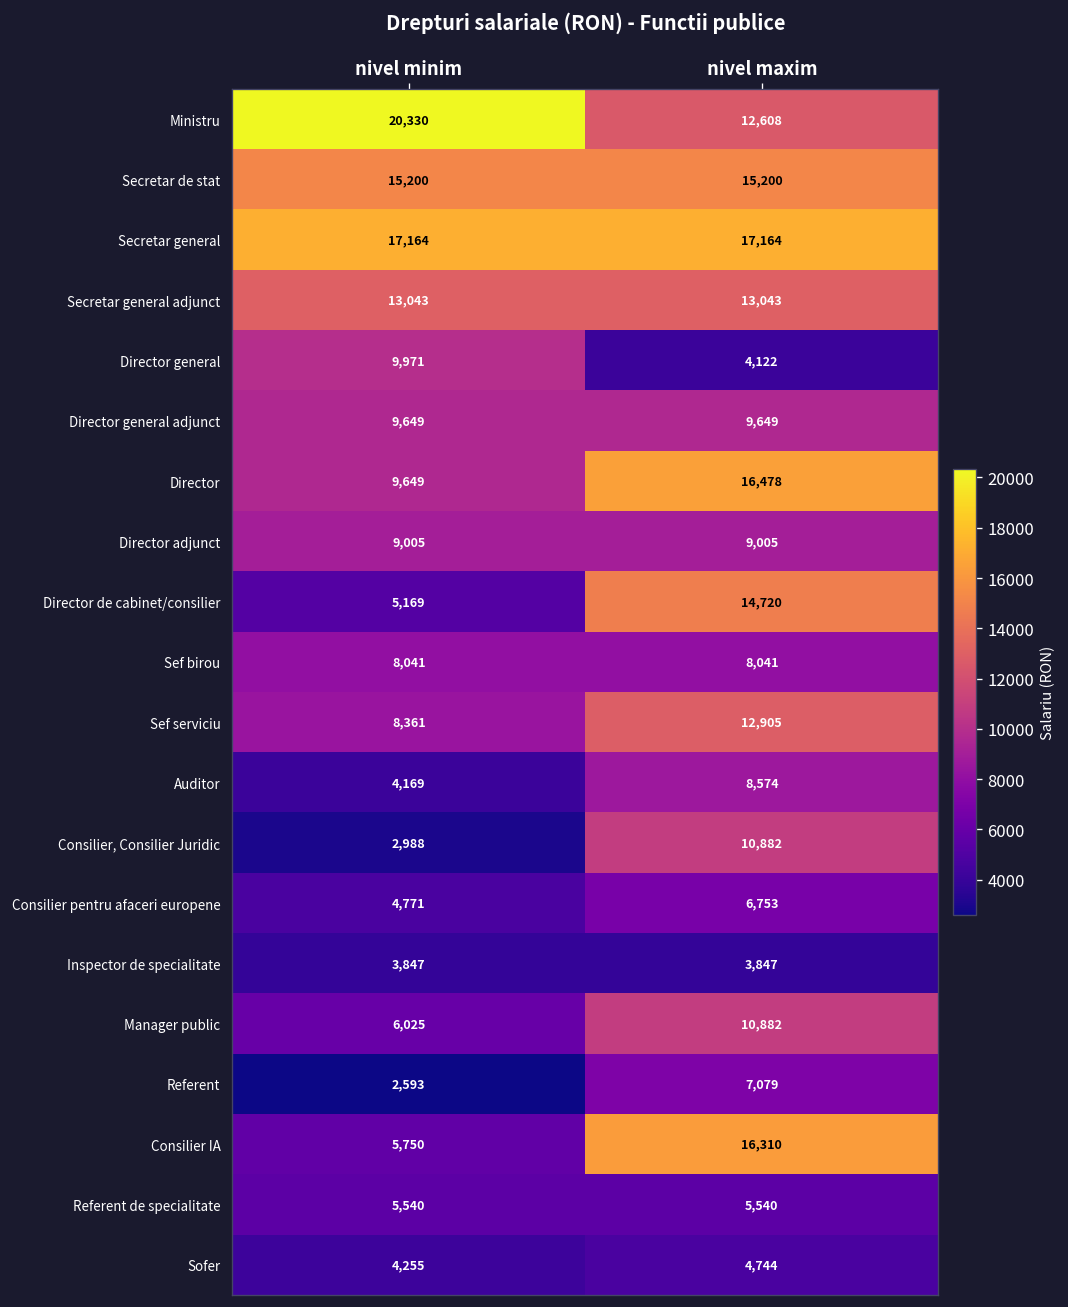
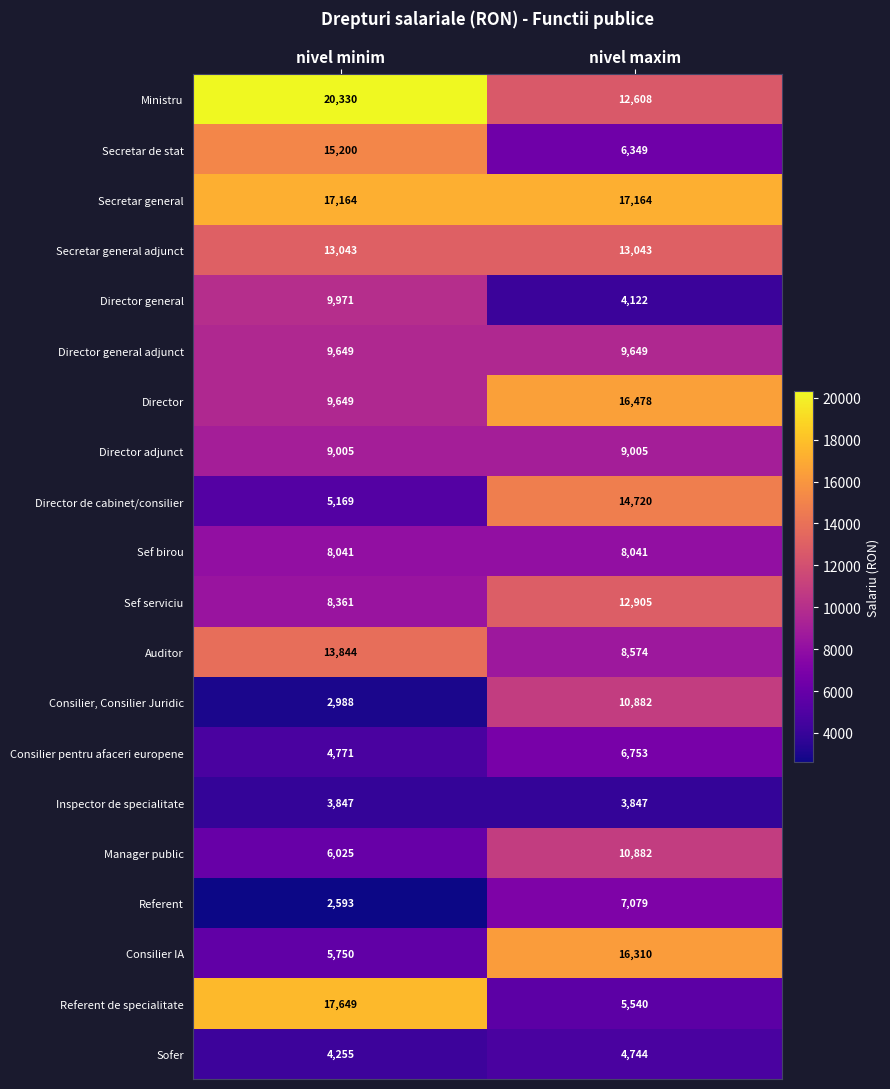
  {
    "Ministru": {
      "nivel minim": "20,330",
      "nivel maxim": "12,608"
    },
    "Secretar de stat": {
      "nivel minim": "15,200",
-     "nivel maxim": "15,200"
+     "nivel maxim": "6,349"
    },
    "Secretar general": {
      "nivel minim": "17,164",
      "nivel maxim": "17,164"
    },
    "Secretar general adjunct": {
      "nivel minim": "13,043",
      "nivel maxim": "13,043"
    },
    "Director general": {
      "nivel minim": "9,971",
      "nivel maxim": "4,122"
    },
    "Director general adjunct": {
      "nivel minim": "9,649",
      "nivel maxim": "9,649"
    },
    "Director": {
      "nivel minim": "9,649",
      "nivel maxim": "16,478"
    },
    "Director adjunct": {
      "nivel minim": "9,005",
      "nivel maxim": "9,005"
    },
    "Director de cabinet/consilier": {
      "nivel minim": "5,169",
      "nivel maxim": "14,720"
    },
    "Sef birou": {
      "nivel minim": "8,041",
      "nivel maxim": "8,041"
    },
    "Sef serviciu": {
      "nivel minim": "8,361",
      "nivel maxim": "12,905"
    },
    "Auditor": {
-     "nivel minim": "4,169",
+     "nivel minim": "13,844",
      "nivel maxim": "8,574"
    },
    "Consilier, Consilier Juridic": {
      "nivel minim": "2,988",
      "nivel maxim": "10,882"
    },
    "Consilier pentru afaceri europene": {
      "nivel minim": "4,771",
      "nivel maxim": "6,753"
    },
    "Inspector de specialitate": {
      "nivel minim": "3,847",
      "nivel maxim": "3,847"
    },
    "Manager public": {
      "nivel minim": "6,025",
      "nivel maxim": "10,882"
    },
    "Referent": {
      "nivel minim": "2,593",
      "nivel maxim": "7,079"
    },
    "Consilier IA": {
      "nivel minim": "5,750",
      "nivel maxim": "16,310"
    },
    "Referent de specialitate": {
-     "nivel minim": "5,540",
+     "nivel minim": "17,649",
      "nivel maxim": "5,540"
    },
    "Sofer": {
      "nivel minim": "4,255",
      "nivel maxim": "4,744"
    }
  }
